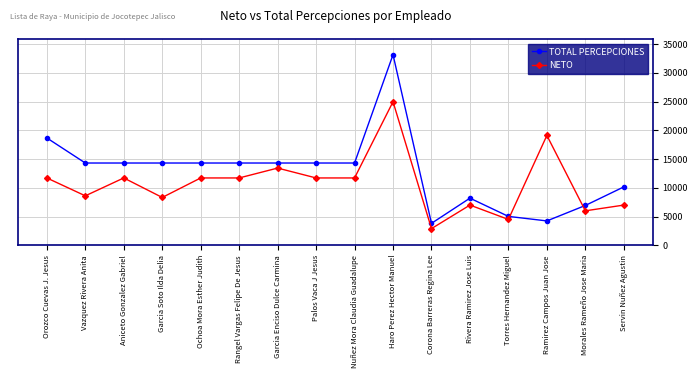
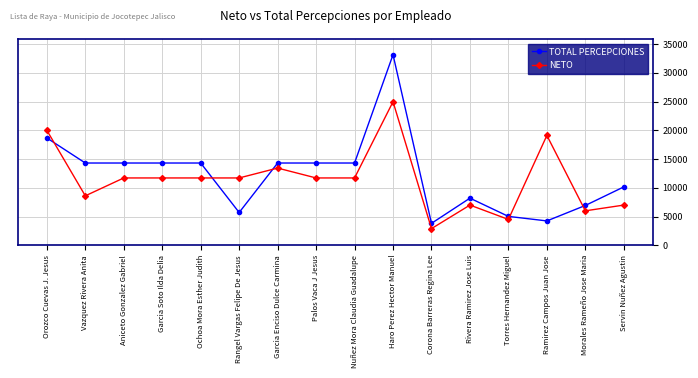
  {
    "TOTAL PERCEPCIONES": {
      "Orozco Cuevas J. Jesus": 19000,
      "Vazquez Rivera Anita": 14000,
      "Aniceto Gonzalez Gabriel": 14000,
      "Garcia Soto Ilda Delia": 14000,
      "Ochoa Mora Esther Judith": 14000,
-     "Rangel Vargas Felipe De Jesus": 14000,
+     "Rangel Vargas Felipe De Jesus": 6000,
      "Garcia Enciso Dulce Carmina": 14000,
      "Palos Vaca J Jesus": 14000,
      "Nuñez Mora Claudia Guadalupe": 14000,
      "Haro Perez Hector Manuel": 33000,
      "Corona Barreras Regina Lee": 4000,
      "Rivera Ramirez Jose Luis": 8000,
      "Torres Hernandez Miguel": 5000,
      "Ramirez Campos Juan Jose": 4000,
      "Morales Rameño Jose Maria": 7000,
      "Servin Nuñez Agustin": 10000
    },
    "NETO": {
-     "Orozco Cuevas J. Jesus": 12000,
+     "Orozco Cuevas J. Jesus": 20000,
      "Vazquez Rivera Anita": 9000,
      "Aniceto Gonzalez Gabriel": 12000,
-     "Garcia Soto Ilda Delia": 8000,
+     "Garcia Soto Ilda Delia": 12000,
      "Ochoa Mora Esther Judith": 12000,
      "Rangel Vargas Felipe De Jesus": 12000,
      "Garcia Enciso Dulce Carmina": 13000,
      "Palos Vaca J Jesus": 12000,
      "Nuñez Mora Claudia Guadalupe": 12000,
      "Haro Perez Hector Manuel": 25000,
      "Corona Barreras Regina Lee": 3000,
      "Rivera Ramirez Jose Luis": 7000,
      "Torres Hernandez Miguel": 5000,
      "Ramirez Campos Juan Jose": 19000,
      "Morales Rameño Jose Maria": 6000,
      "Servin Nuñez Agustin": 7000
    }
  }
